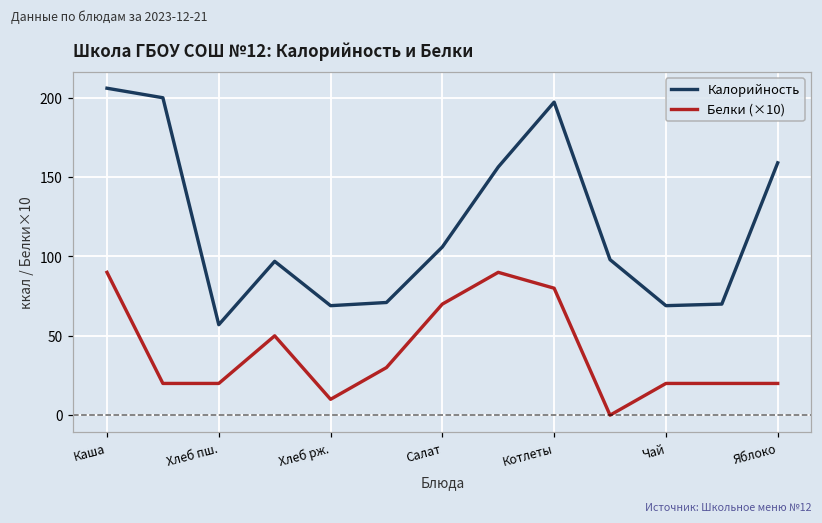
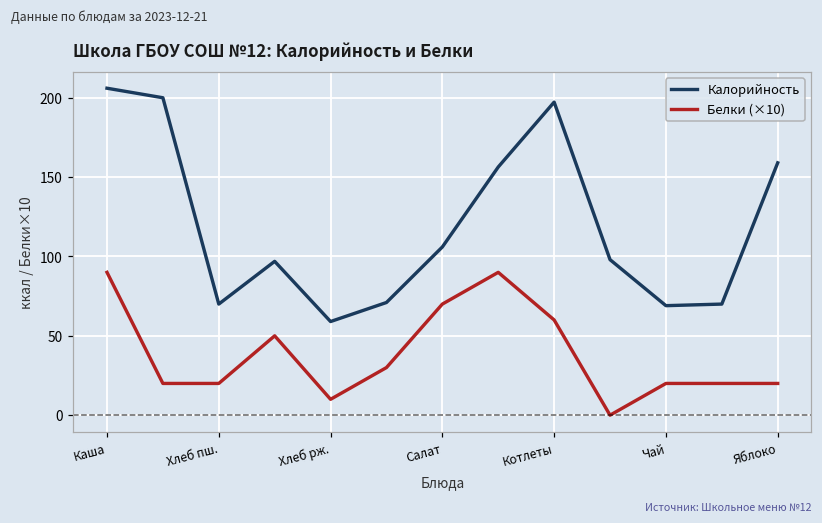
  {
    "Калорийность": {
      "Каша": 206,
-     "Хлеб пш.": 57,
-     "Хлеб рж.": 69,
+     "Хлеб пш.": 70,
+     "Хлеб рж.": 59,
      "Салат": 106,
      "Котлеты": 197,
      "Чай": 69,
      "Яблоко": 159
    },
    "Белки (×10)": {
      "Каша": 90,
      "Хлеб пш.": 20,
      "Хлеб рж.": 10,
      "Салат": 70,
-     "Котлеты": 80,
+     "Котлеты": 60,
      "Чай": 20,
      "Яблоко": 20
    }
  }
